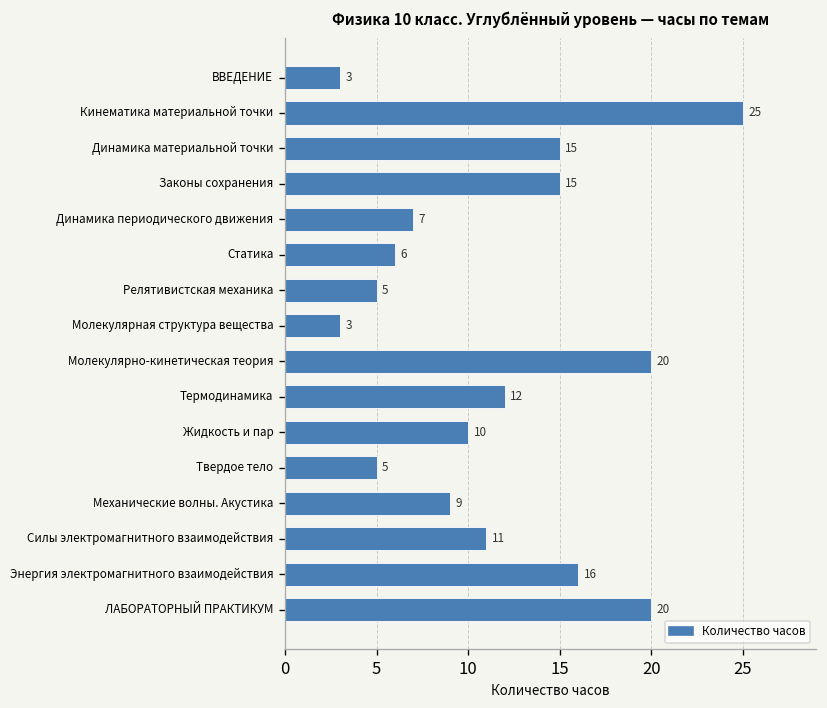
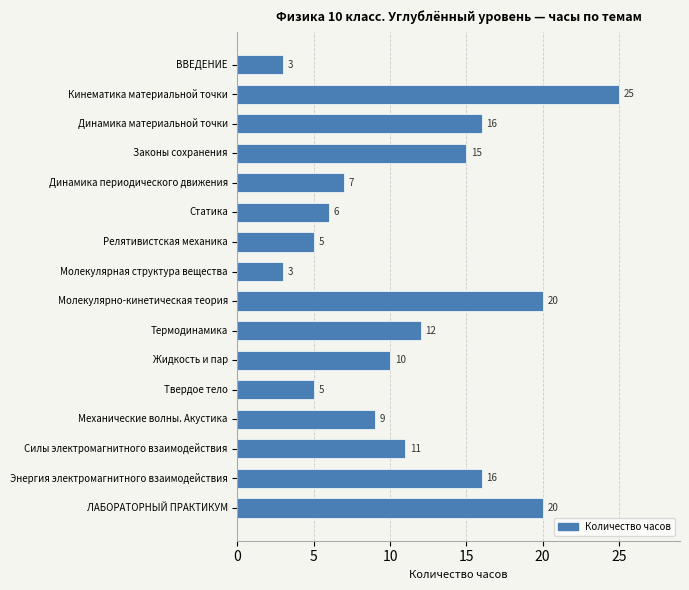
  {
    "ВВЕДЕНИЕ": 3,
    "Кинематика материальной точки": 25,
-   "Динамика материальной точки": 15,
+   "Динамика материальной точки": 16,
    "Законы сохранения": 15,
    "Динамика периодического движения": 7,
    "Статика": 6,
    "Релятивистская механика": 5,
    "Молекулярная структура вещества": 3,
    "Молекулярно-кинетическая теория": 20,
    "Термодинамика": 12,
    "Жидкость и пар": 10,
    "Твердое тело": 5,
    "Механические волны. Акустика": 9,
    "Силы электромагнитного взаимодействия": 11,
    "Энергия электромагнитного взаимодействия": 16,
    "ЛАБОРАТОРНЫЙ ПРАКТИКУМ": 20
  }
